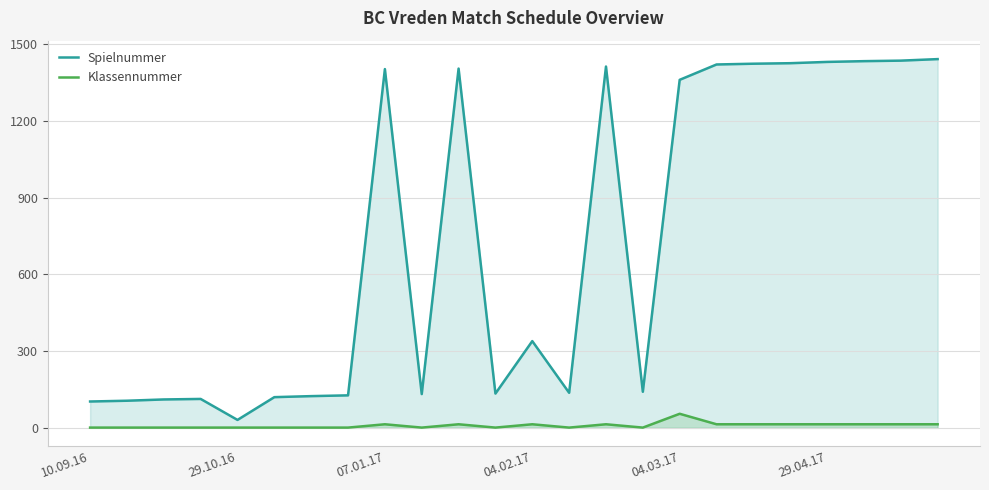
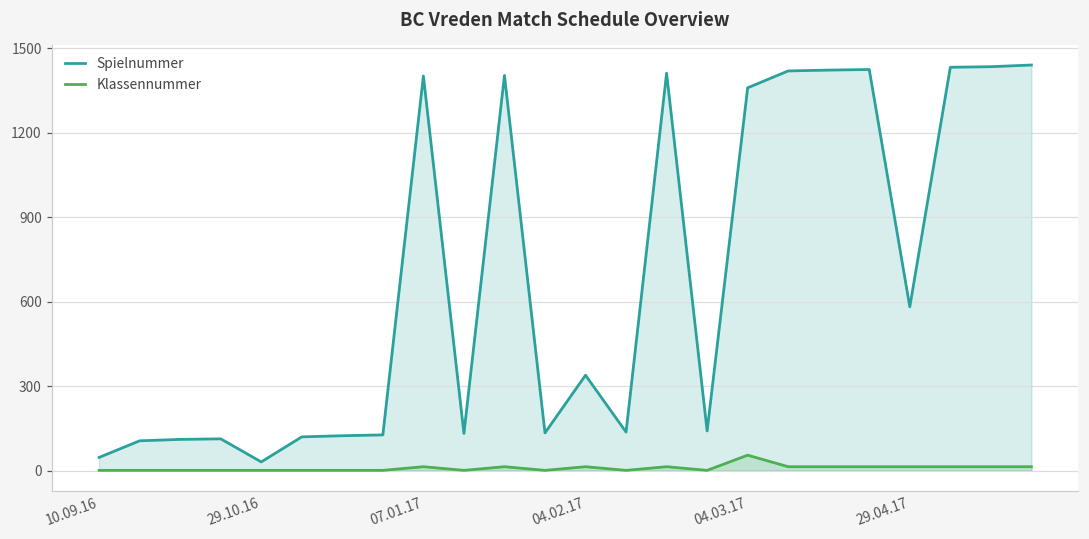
  {
    "Spielnummer": {
-     "10.09.16": 100,
+     "10.09.16": 50,
      "29.10.16": 30,
      "07.01.17": 1400,
      "04.02.17": 340,
      "04.03.17": 1360,
-     "29.04.17": 1430
+     "29.04.17": 580
    },
    "Klassennummer": {
      "10.09.16": 0,
      "29.10.16": 0,
      "07.01.17": 10,
      "04.02.17": 10,
      "04.03.17": 60,
      "29.04.17": 10
    }
  }
